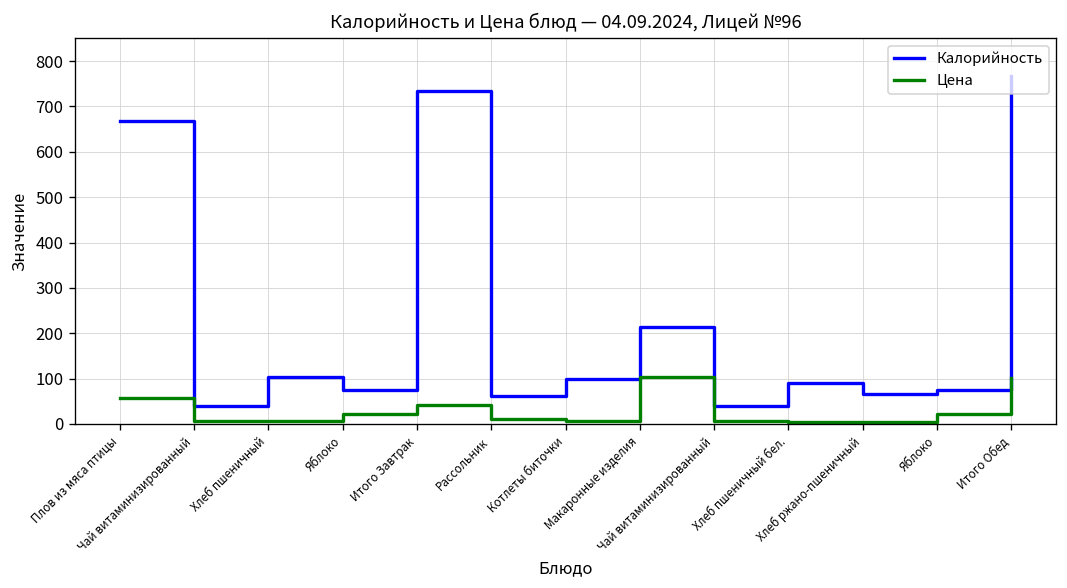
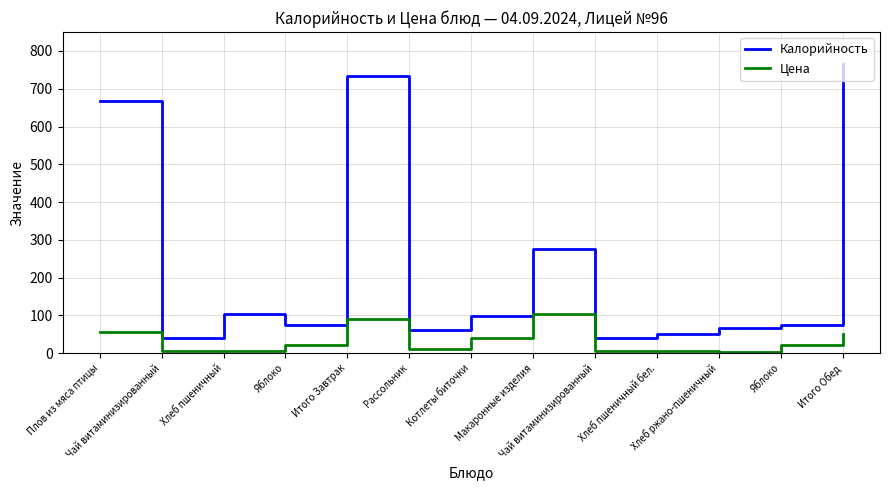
  {
    "Калорийность": {
      "Плов из мяса птицы": 670,
      "Хлеб пшеничный": 100,
      "Итого Завтрак": 730,
      "Рассольник": 60,
      "Котлеты биточки": 100,
-     "Макаронные изделия": 210,
-     "Хлеб пшеничный бел.": 90,
+     "Макаронные изделия": 280,
+     "Хлеб пшеничный бел.": 50,
      "Хлеб ржано-пшеничный": 70
    },
    "Цена": {
      "Плов из мяса птицы": 60,
      "Хлеб пшеничный": 10,
-     "Итого Завтрак": 40,
+     "Итого Завтрак": 90,
      "Рассольник": 10,
-     "Котлеты биточки": 10,
+     "Котлеты биточки": 40,
      "Макаронные изделия": 100,
      "Хлеб пшеничный бел.": 0,
      "Хлеб ржано-пшеничный": 0,
-     "Итого Обед": 100
+     "Итого Обед": 50
    }
  }
